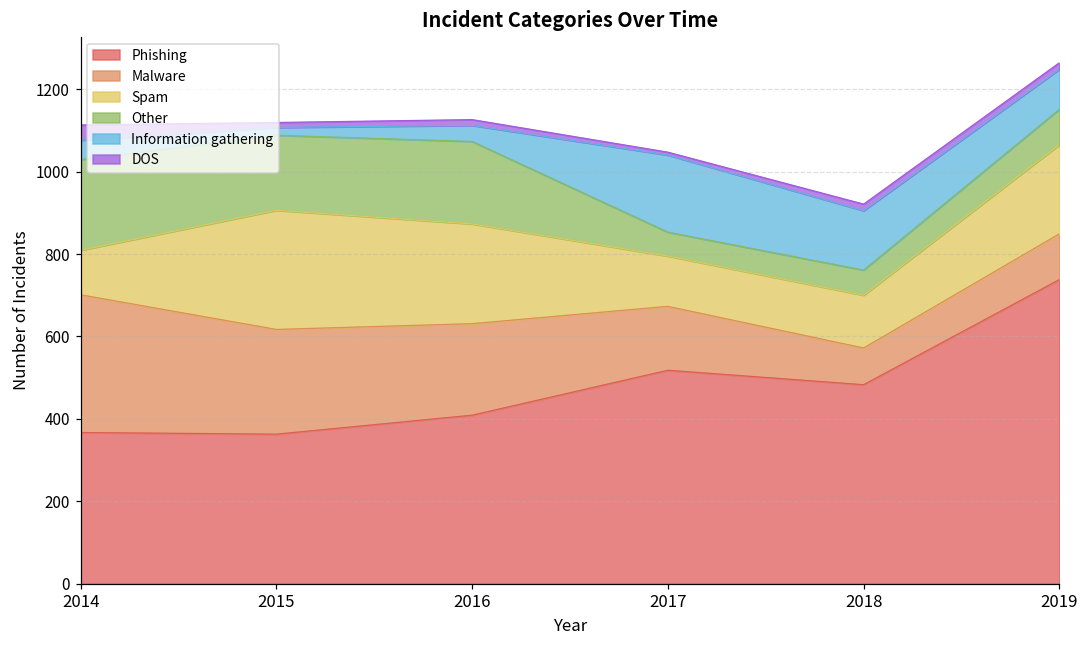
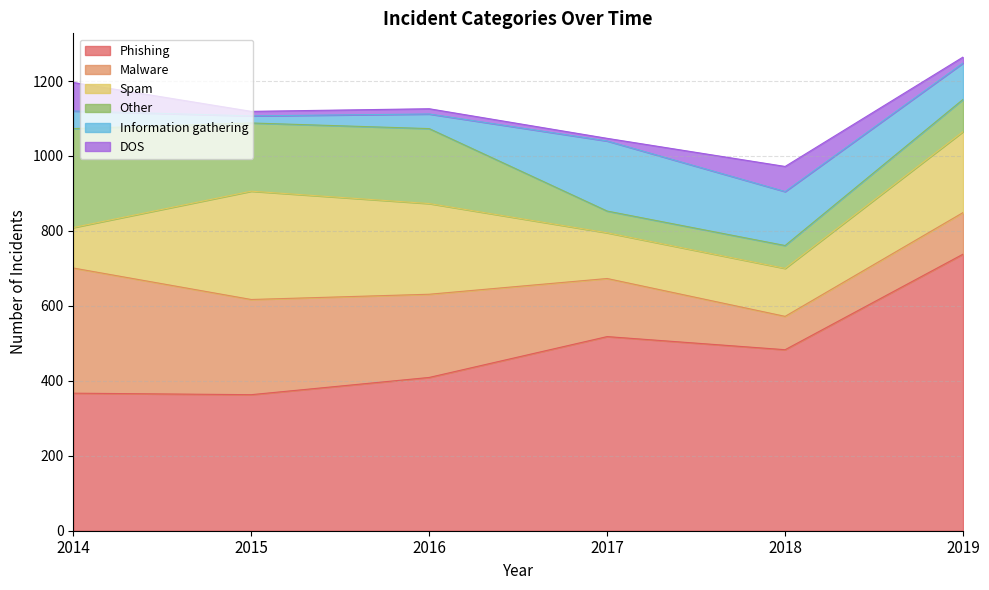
  {
    "Spam": {
      "2014": 110,
      "2015": 290,
      "2016": 240,
      "2017": 120,
      "2018": 130,
      "2019": 220
    },
    "Other": {
-     "2014": 220,
+     "2014": 260,
      "2016": 200,
      "2017": 60,
      "2018": 60,
      "2019": 90
    },
    "Information gathering": {
      "2014": 50,
      "2016": 40,
      "2017": 190,
      "2018": 140,
      "2019": 100
    },
    "DOS": {
-     "2014": 40,
+     "2014": 80,
      "2016": 10,
      "2017": 10,
-     "2018": 20,
+     "2018": 70,
      "2019": 20
    }
  }
